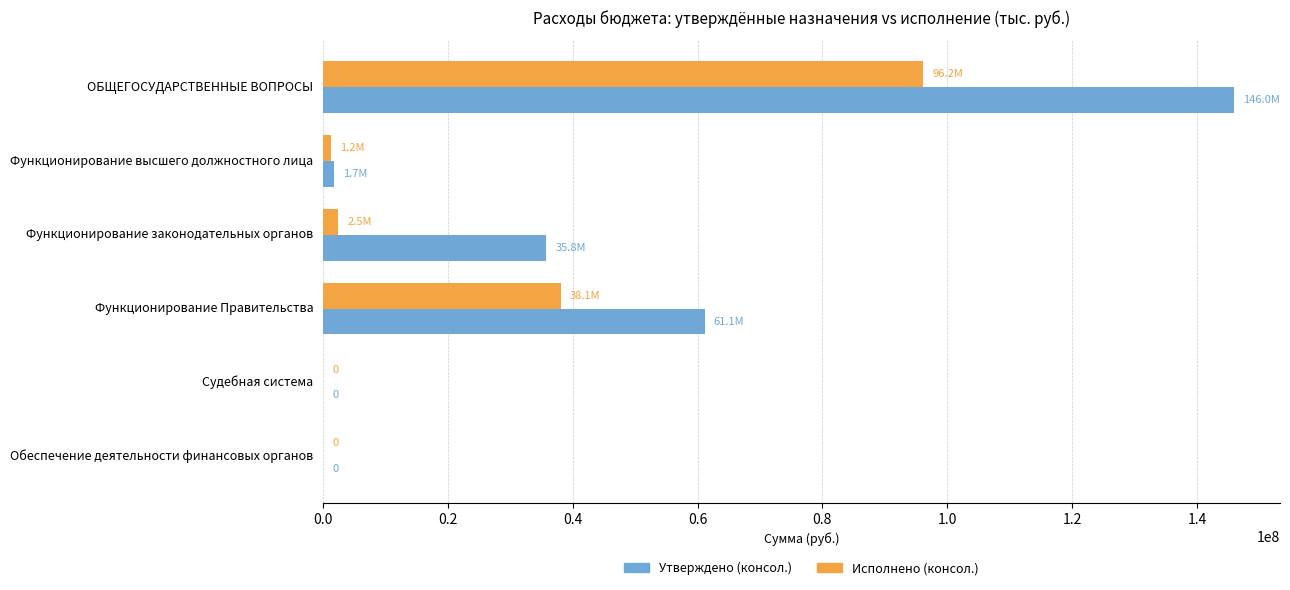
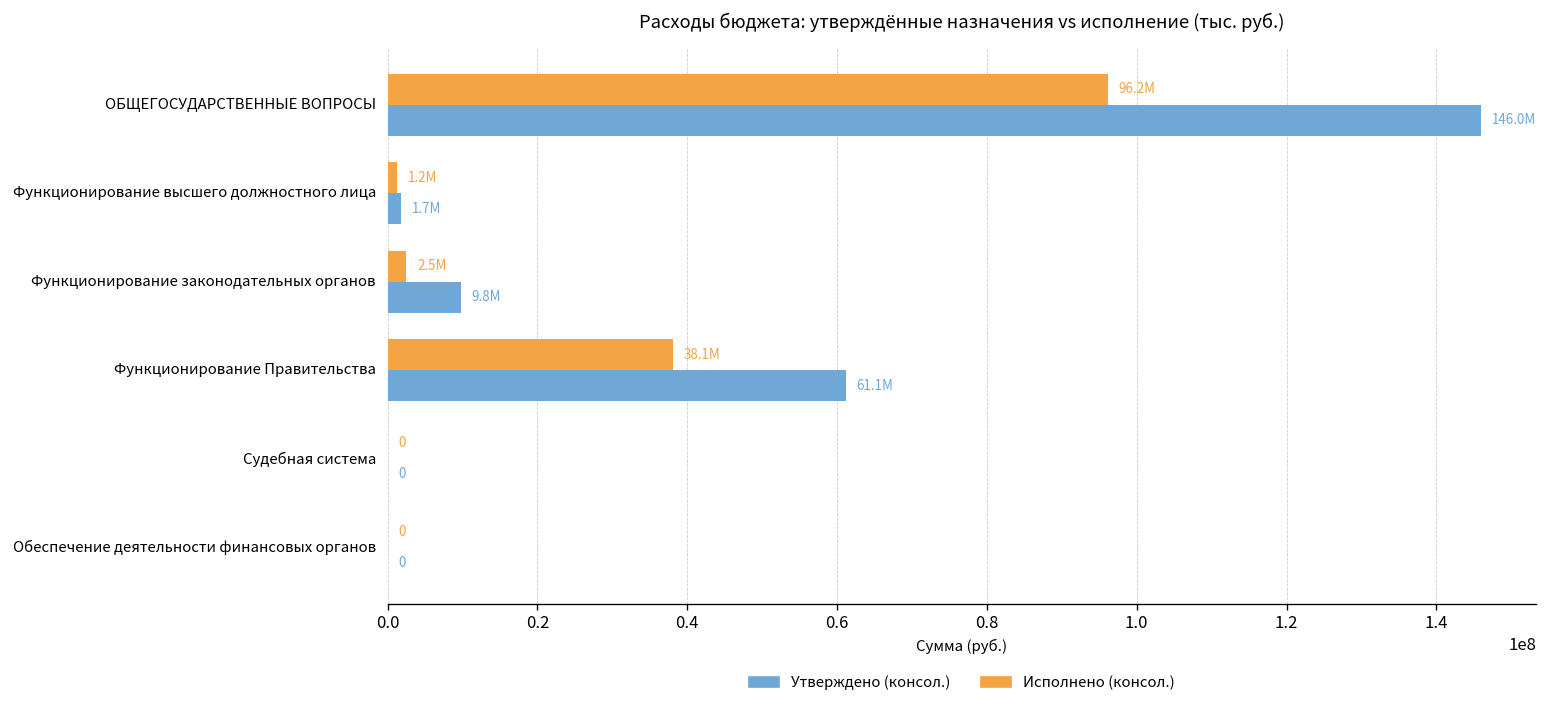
  {
    "Утверждено (консол.)": {
      "ОБЩЕГОСУДАРСТВЕННЫЕ ВОПРОСЫ": "146.0M",
      "Функционирование высшего должностного лица": "1.7M",
-     "Функционирование законодательных органов": "35.8M",
+     "Функционирование законодательных органов": "9.8M",
      "Функционирование Правительства": "61.1M",
      "Судебная система": "0",
      "Обеспечение деятельности финансовых органов": "0"
    },
    "Исполнено (консол.)": {
      "ОБЩЕГОСУДАРСТВЕННЫЕ ВОПРОСЫ": "96.2M",
      "Функционирование высшего должностного лица": "1.2M",
      "Функционирование законодательных органов": "2.5M",
      "Функционирование Правительства": "38.1M",
      "Судебная система": "0",
      "Обеспечение деятельности финансовых органов": "0"
    }
  }
